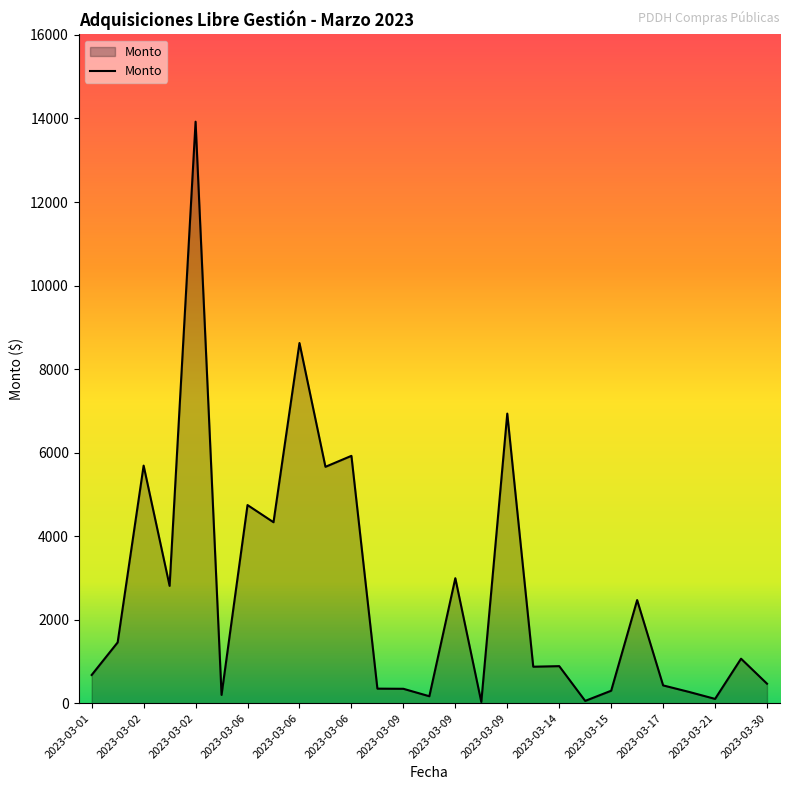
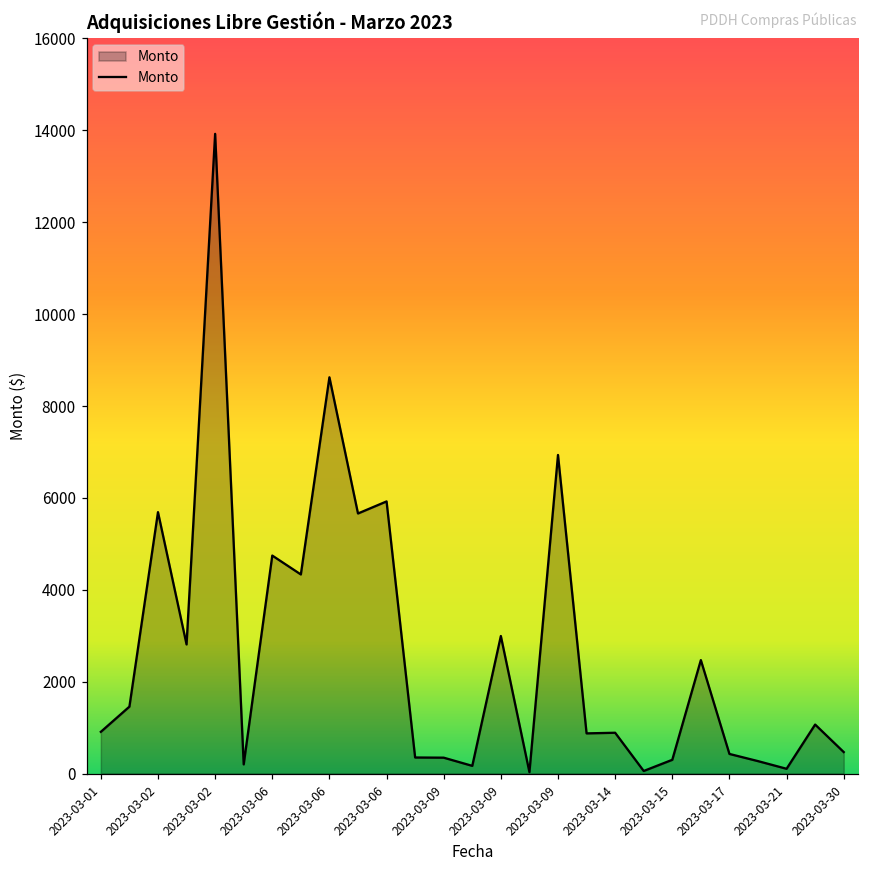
  {
-   "2023-03-01": 700,
+   "2023-03-01": 900,
    "2023-03-15": 300,
    "2023-03-21": 100,
    "2023-03-30": 500
  }
